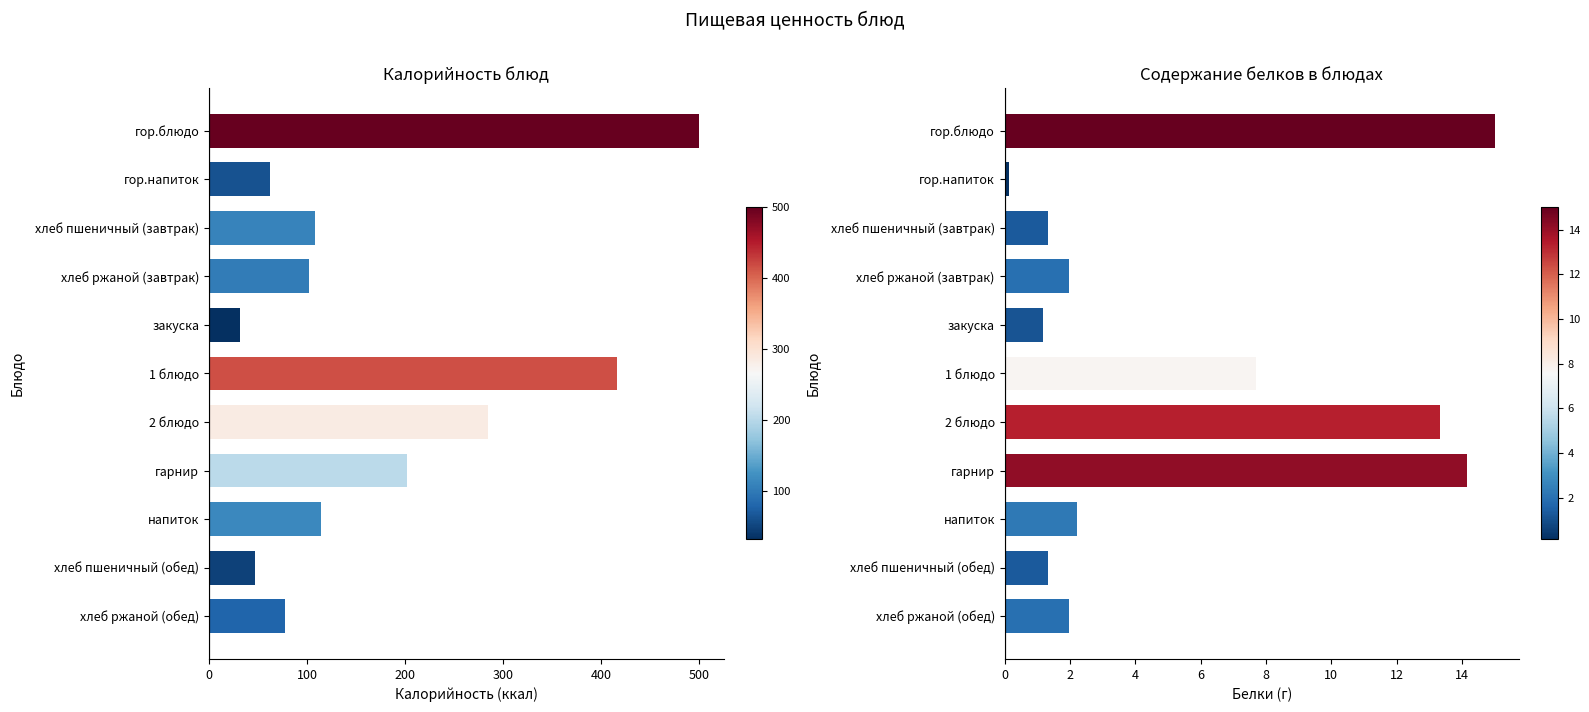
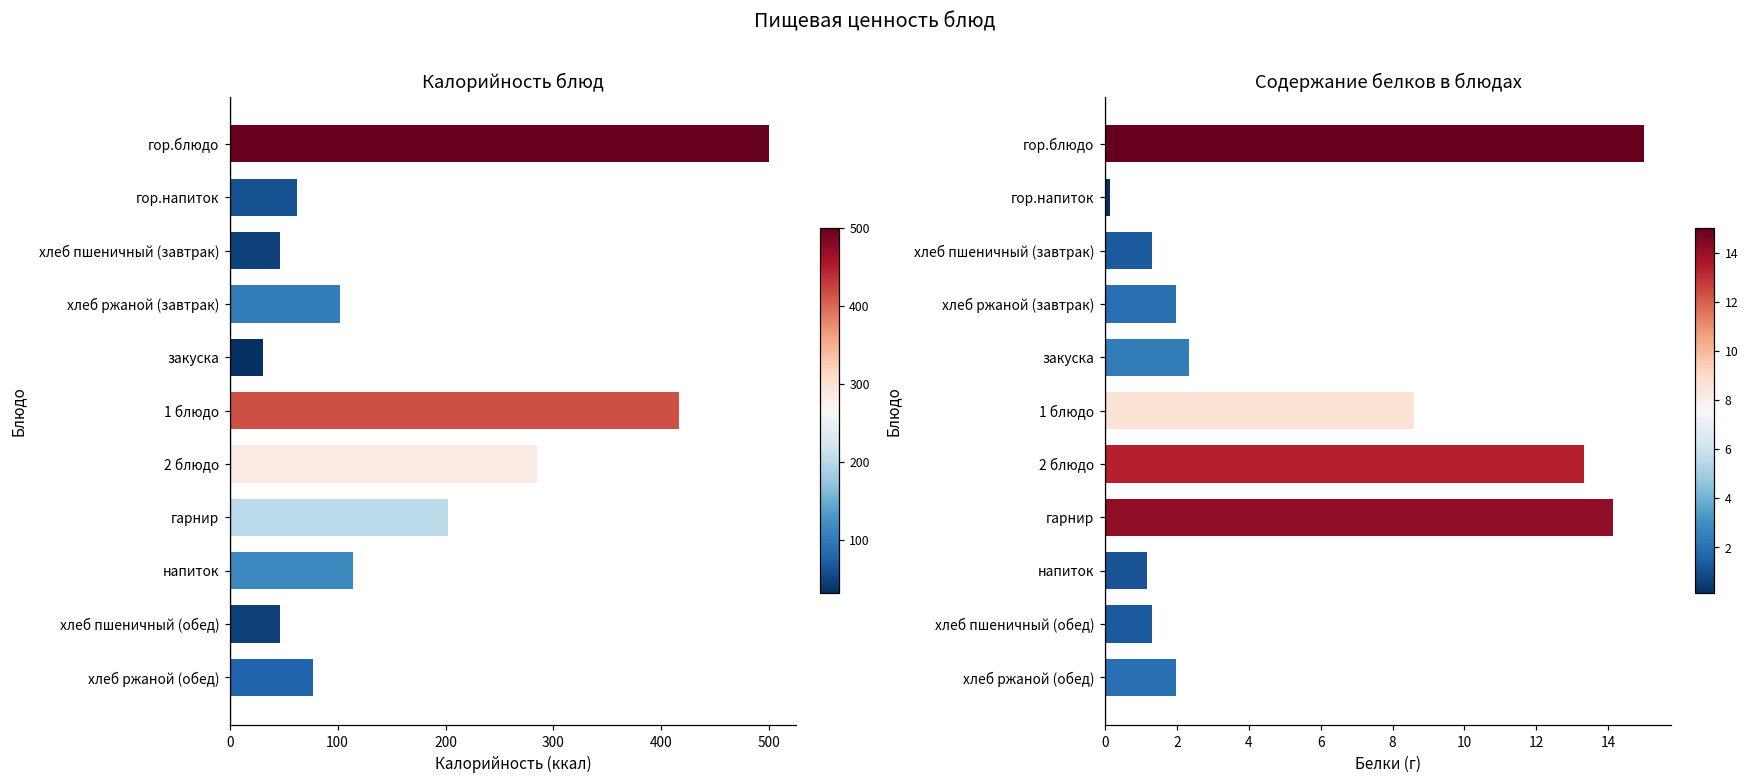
  {
    "Калорийность блюд": {
      "гор.блюдо": 500,
      "гор.напиток": 60,
-     "хлеб пшеничный (завтрак)": 110,
+     "хлеб пшеничный (завтрак)": 50,
      "хлеб ржаной (завтрак)": 100,
      "закуска": 30,
      "1 блюдо": 420,
      "2 блюдо": 280,
      "гарнир": 200,
      "напиток": 110,
      "хлеб пшеничный (обед)": 50,
      "хлеб ржаной (обед)": 80
    },
    "Содержание белков в блюдах": {
      "гор.блюдо": 15.0,
      "гор.напиток": 0.1,
      "хлеб пшеничный (завтрак)": 1.3,
      "хлеб ржаной (завтрак)": 2.0,
-     "закуска": 1.2,
-     "1 блюдо": 7.7,
+     "закуска": 2.4,
+     "1 блюдо": 8.6,
      "2 блюдо": 13.3,
      "гарнир": 14.1,
-     "напиток": 2.2,
+     "напиток": 1.2,
      "хлеб пшеничный (обед)": 1.3,
      "хлеб ржаной (обед)": 2.0
    }
  }
